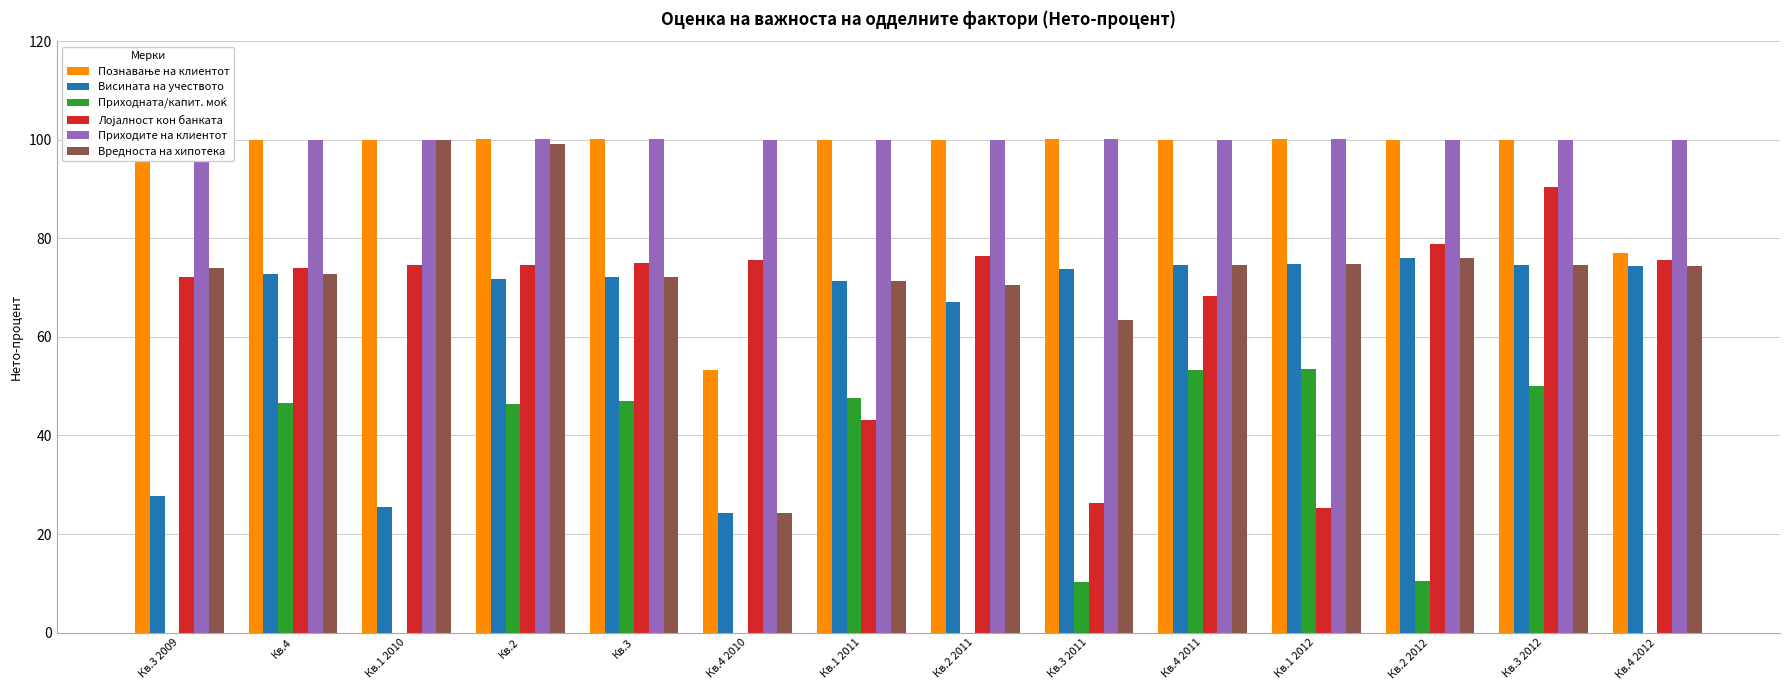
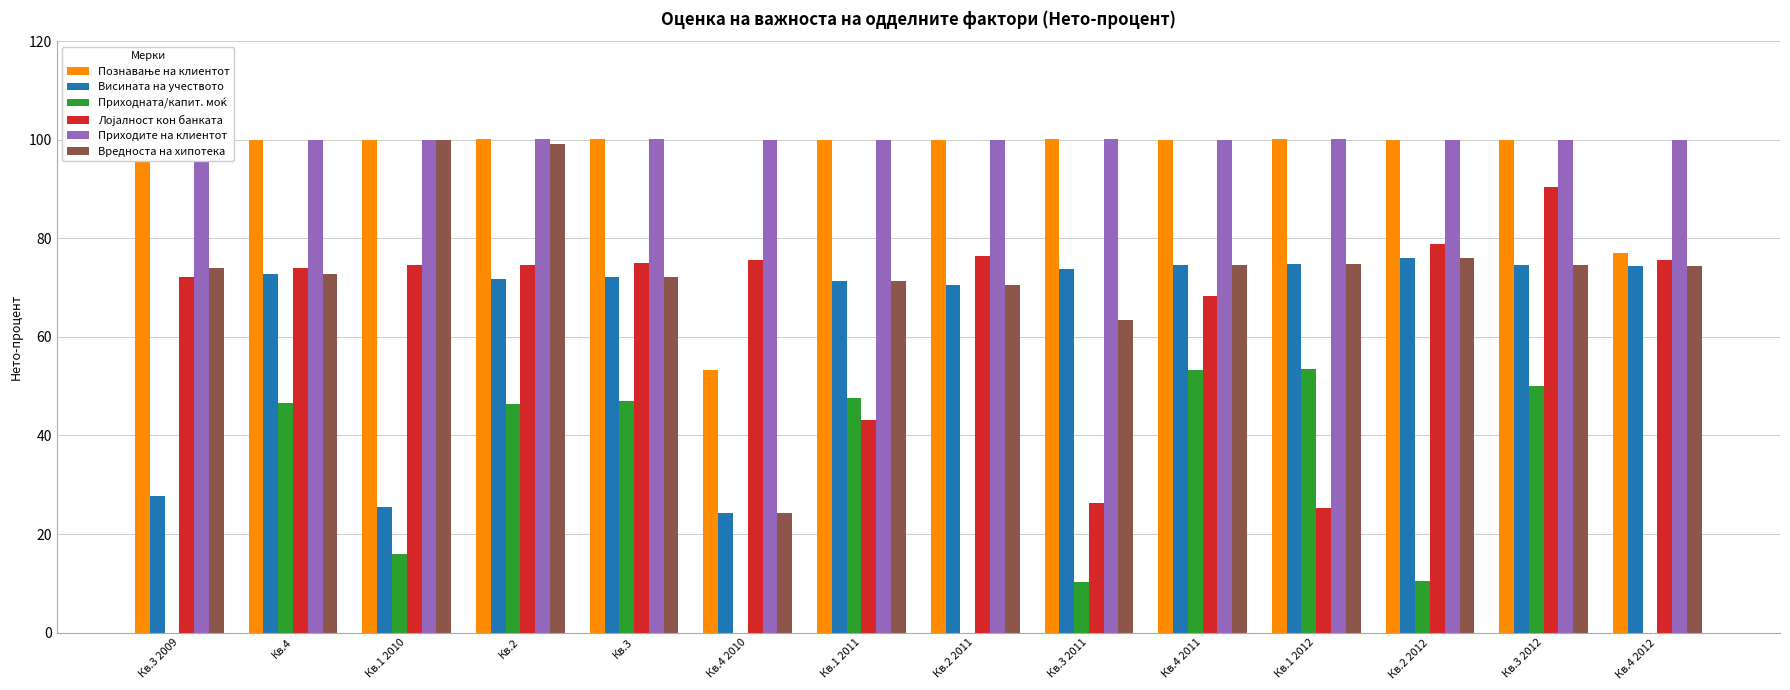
  {
    "Познавање на клиентот": {
      "Кв.4": 100,
      "Кв.1 2010": 100,
      "Кв.2": 100,
      "Кв.3": 100,
      "Кв.4 2010": 53,
      "Кв.1 2011": 100,
      "Кв.2 2011": 100,
      "Кв.3 2011": 100,
      "Кв.4 2011": 100,
      "Кв.1 2012": 100,
      "Кв.2 2012": 100,
      "Кв.3 2012": 100,
      "Кв.4 2012": 77
    },
    "Висината на учеството": {
      "Кв.3 2009": 28,
      "Кв.4": 73,
      "Кв.1 2010": 26,
      "Кв.2": 72,
      "Кв.3": 72,
      "Кв.4 2010": 24,
      "Кв.1 2011": 71,
-     "Кв.2 2011": 67,
+     "Кв.2 2011": 71,
      "Кв.3 2011": 74,
      "Кв.4 2011": 75,
      "Кв.1 2012": 75,
      "Кв.2 2012": 76,
      "Кв.3 2012": 75,
      "Кв.4 2012": 74
    },
    "Приходната/капит. моќ": {
      "Кв.3 2009": 0,
      "Кв.4": 47,
-     "Кв.1 2010": 0,
+     "Кв.1 2010": 16,
      "Кв.2": 46,
      "Кв.3": 47,
      "Кв.4 2010": 0,
      "Кв.1 2011": 48,
      "Кв.2 2011": 0,
      "Кв.3 2011": 10,
      "Кв.4 2011": 53,
      "Кв.1 2012": 54,
      "Кв.2 2012": 11,
      "Кв.3 2012": 50,
      "Кв.4 2012": 0
    },
    "Лојалност кон банката": {
      "Кв.3 2009": 72,
      "Кв.4": 74,
      "Кв.1 2010": 75,
      "Кв.2": 75,
      "Кв.3": 75,
      "Кв.4 2010": 76,
      "Кв.1 2011": 43,
      "Кв.2 2011": 76,
      "Кв.3 2011": 26,
      "Кв.4 2011": 68,
      "Кв.1 2012": 25,
      "Кв.2 2012": 79,
      "Кв.3 2012": 91,
      "Кв.4 2012": 76
    },
    "Приходите на клиентот": {
      "Кв.4": 100,
      "Кв.1 2010": 100,
      "Кв.2": 100,
      "Кв.3": 100,
      "Кв.4 2010": 100,
      "Кв.1 2011": 100,
      "Кв.2 2011": 100,
      "Кв.3 2011": 100,
      "Кв.4 2011": 100,
      "Кв.1 2012": 100,
      "Кв.2 2012": 100,
      "Кв.3 2012": 100,
      "Кв.4 2012": 100
    },
    "Вредноста на хипотека": {
      "Кв.3 2009": 74,
      "Кв.4": 73,
      "Кв.1 2010": 100,
      "Кв.2": 99,
      "Кв.3": 72,
      "Кв.4 2010": 24,
      "Кв.1 2011": 71,
      "Кв.2 2011": 71,
      "Кв.3 2011": 63,
      "Кв.4 2011": 75,
      "Кв.1 2012": 75,
      "Кв.2 2012": 76,
      "Кв.3 2012": 75,
      "Кв.4 2012": 74
    }
  }
